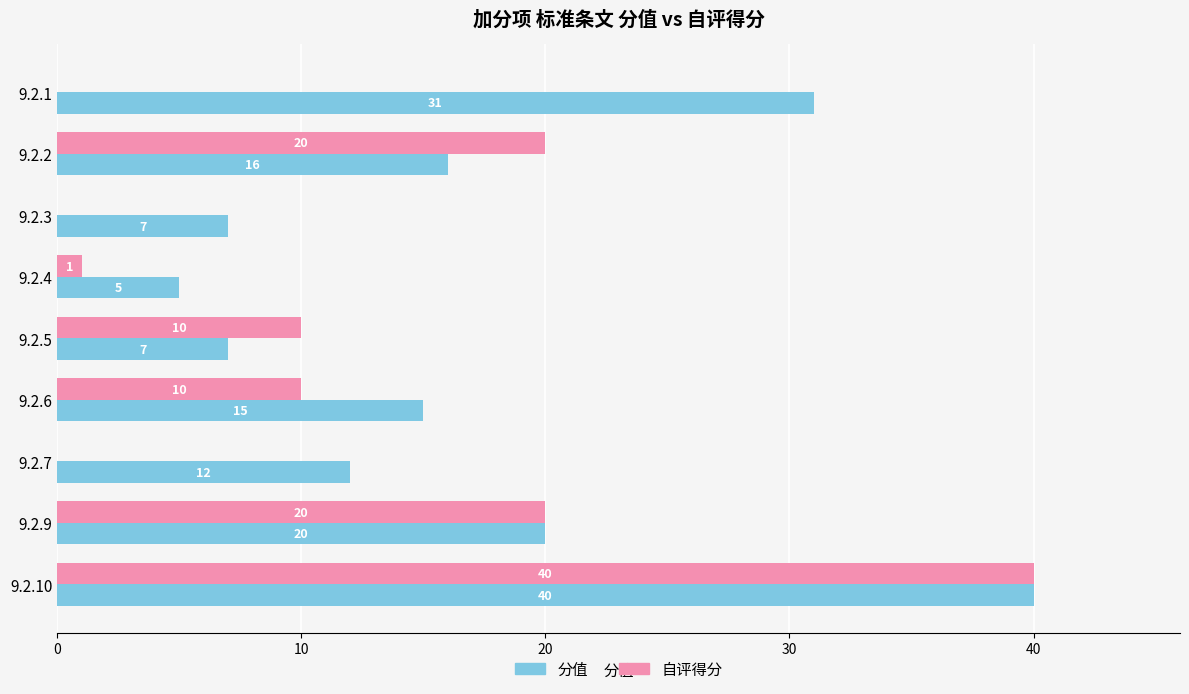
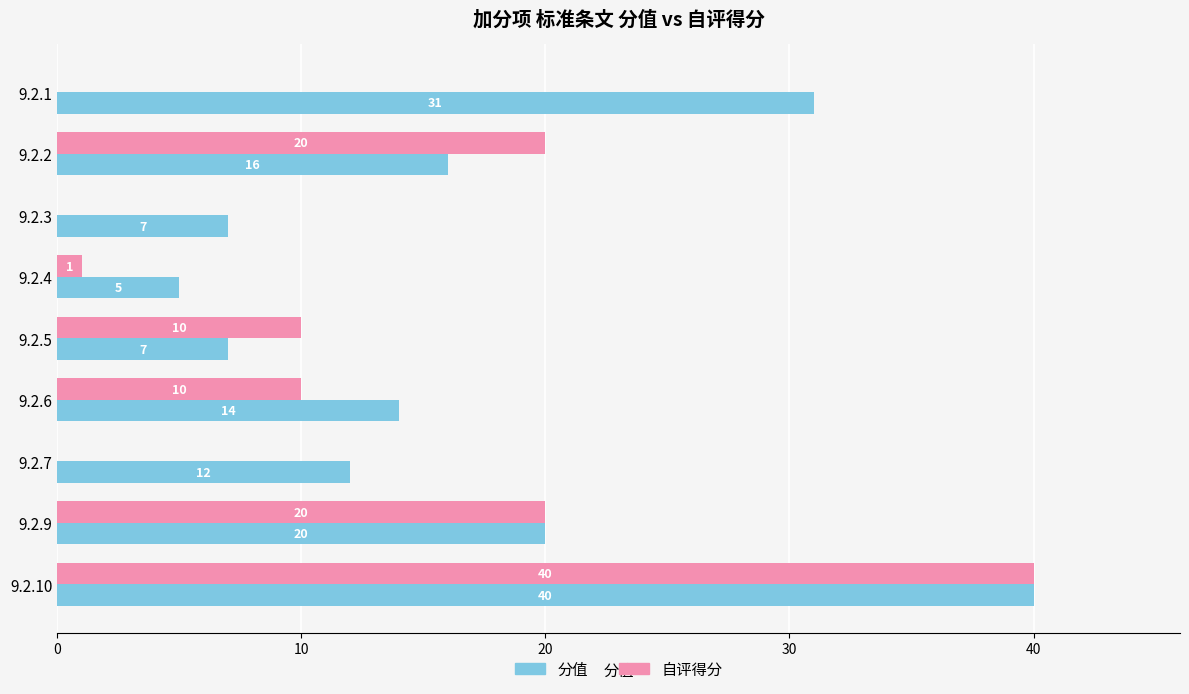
  {
    "分值": {
      "9.2.1": 31,
      "9.2.2": 16,
      "9.2.3": 7,
      "9.2.4": 5,
      "9.2.5": 7,
-     "9.2.6": 15,
+     "9.2.6": 14,
      "9.2.7": 12,
      "9.2.9": 20,
      "9.2.10": 40
    },
    "自评得分": {
      "9.2.2": 20,
      "9.2.4": 1,
      "9.2.5": 10,
      "9.2.6": 10,
      "9.2.9": 20,
      "9.2.10": 40
    }
  }
